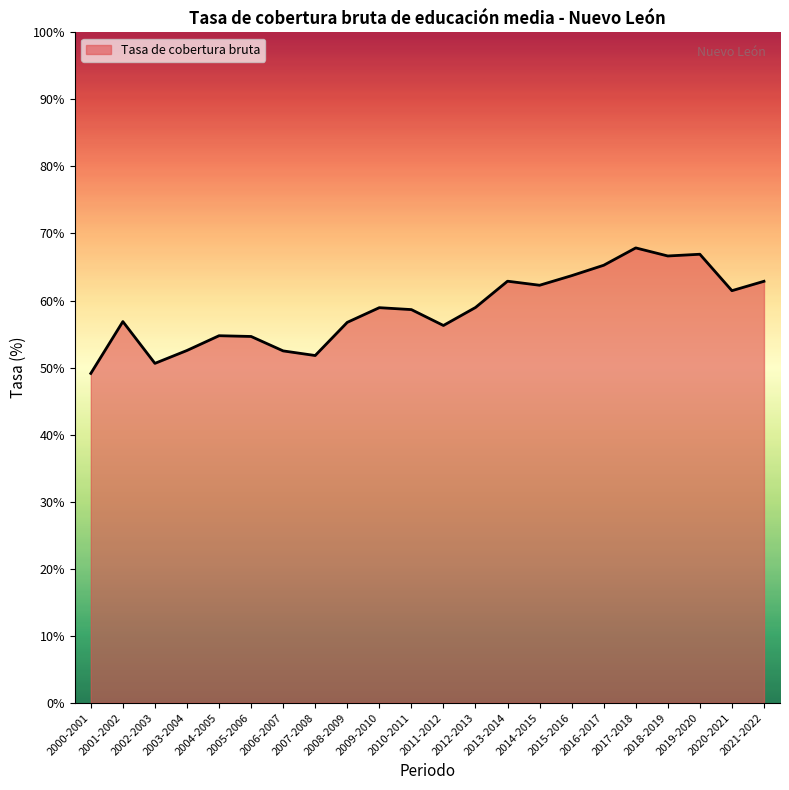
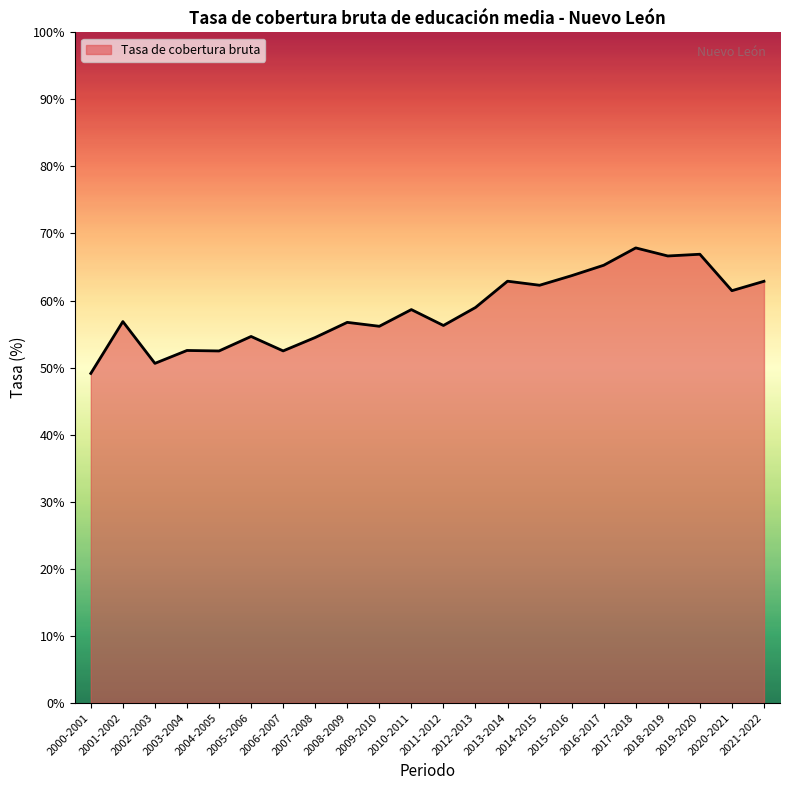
  {
    "2000-2001": "49%",
    "2001-2002": "57%",
    "2002-2003": "51%",
    "2003-2004": "53%",
-   "2004-2005": "55%",
+   "2004-2005": "52%",
    "2005-2006": "55%",
    "2006-2007": "52%",
-   "2007-2008": "52%",
+   "2007-2008": "54%",
    "2008-2009": "57%",
-   "2009-2010": "59%",
+   "2009-2010": "56%",
    "2010-2011": "59%",
    "2011-2012": "56%",
    "2012-2013": "59%",
    "2013-2014": "63%",
    "2014-2015": "62%",
    "2015-2016": "64%",
    "2016-2017": "65%",
    "2017-2018": "68%",
    "2018-2019": "67%",
    "2019-2020": "67%",
    "2020-2021": "61%",
    "2021-2022": "63%"
  }
